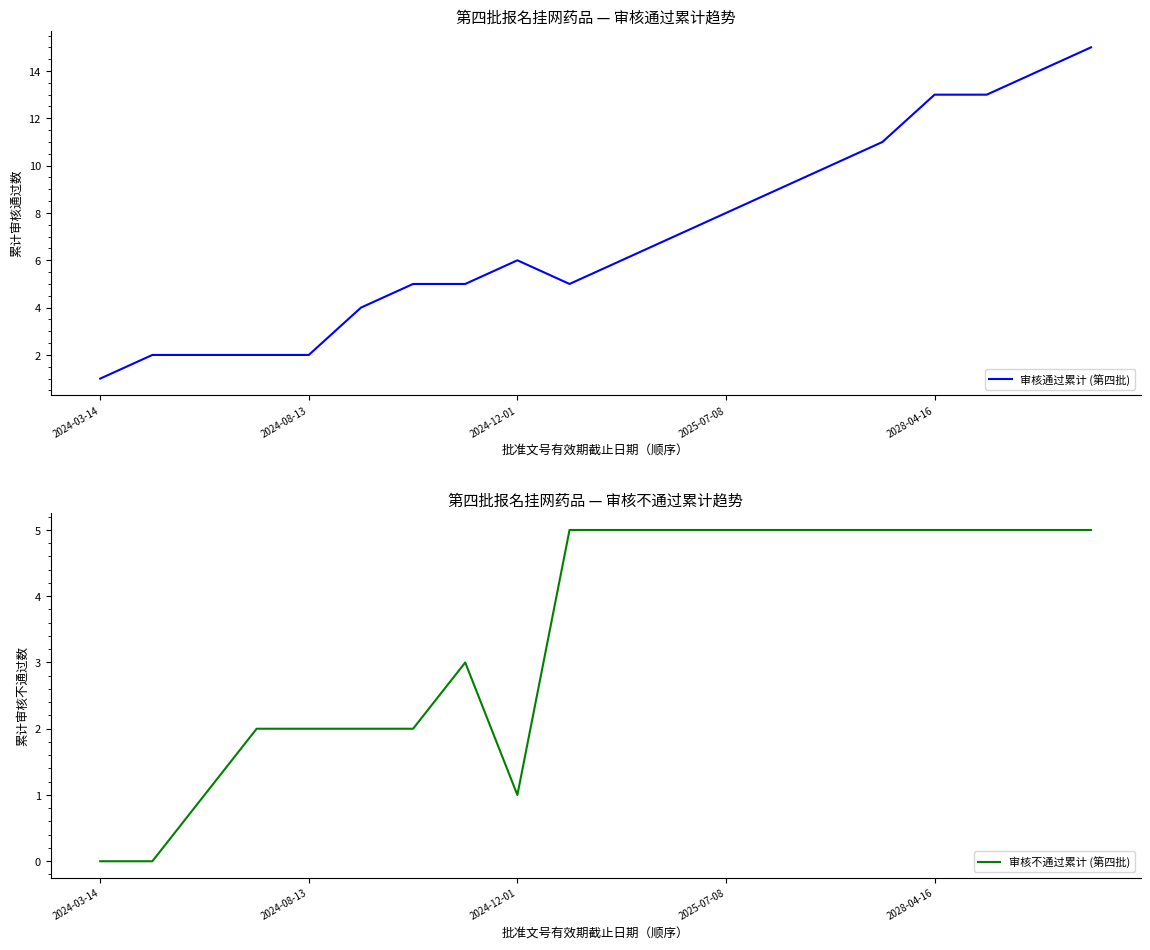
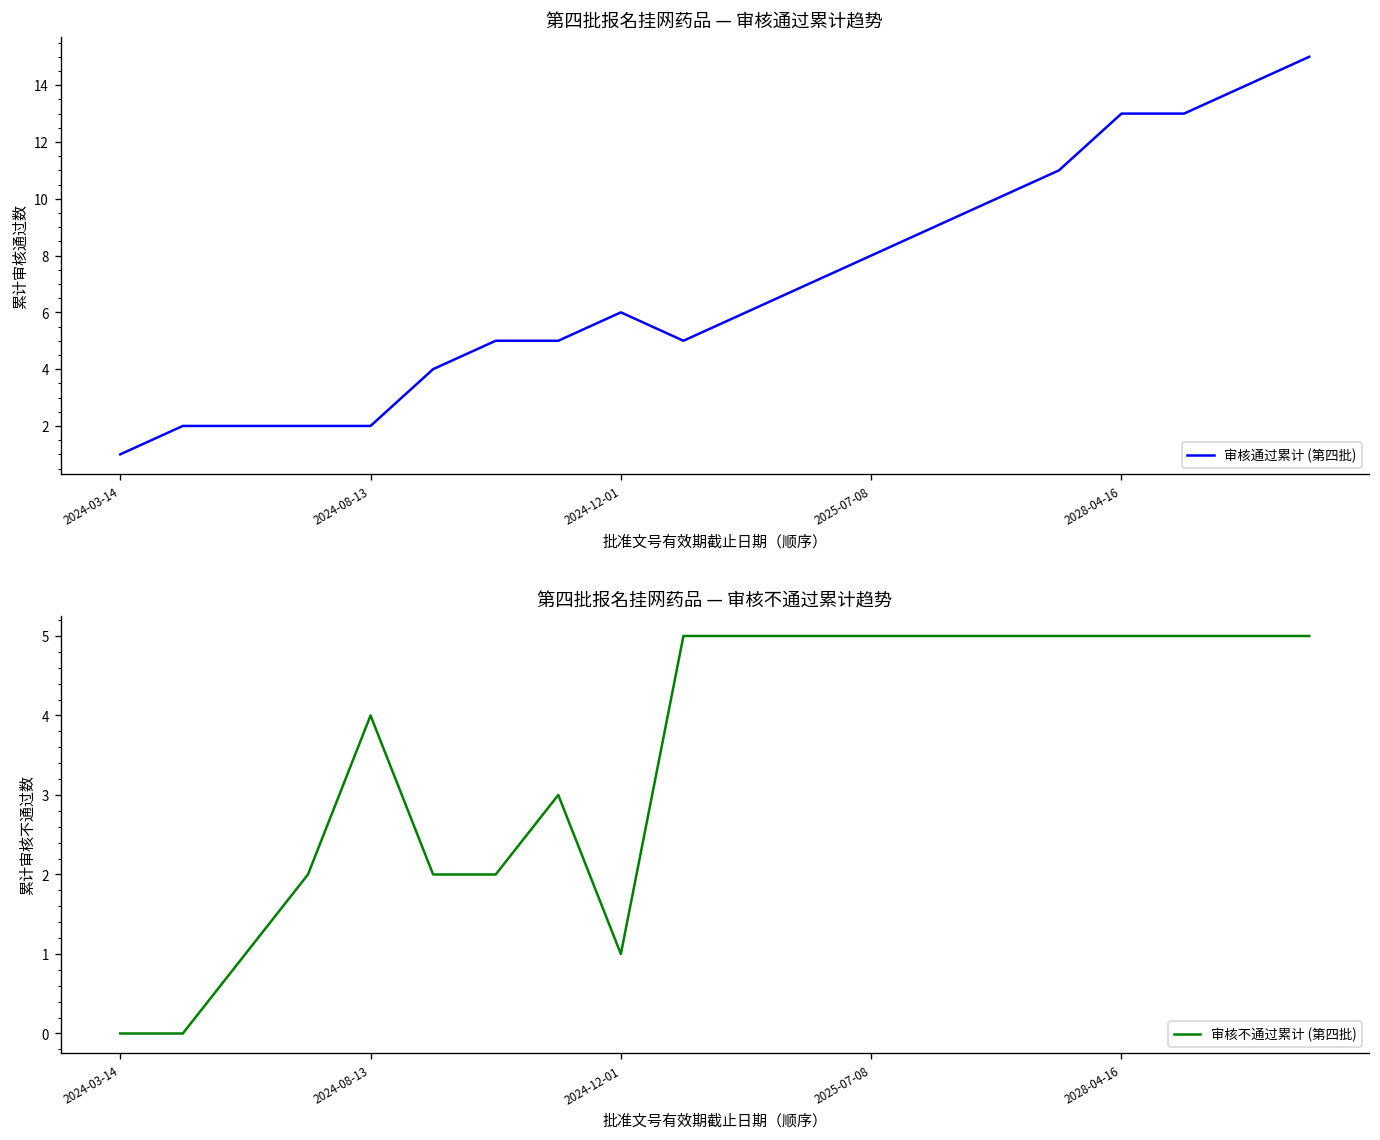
  {
    "第四批报名挂网药品 — 审核通过累计趋势": {
      "2024-03-14": 1.0,
      "2024-08-13": 2.0,
      "2024-12-01": 6.0,
      "2028-04-16": 13.0
    },
    "第四批报名挂网药品 — 审核不通过累计趋势": {
      "2024-03-14": 0,
-     "2024-08-13": 2,
+     "2024-08-13": 4,
      "2024-12-01": 1,
      "2028-04-16": 5
    }
  }
